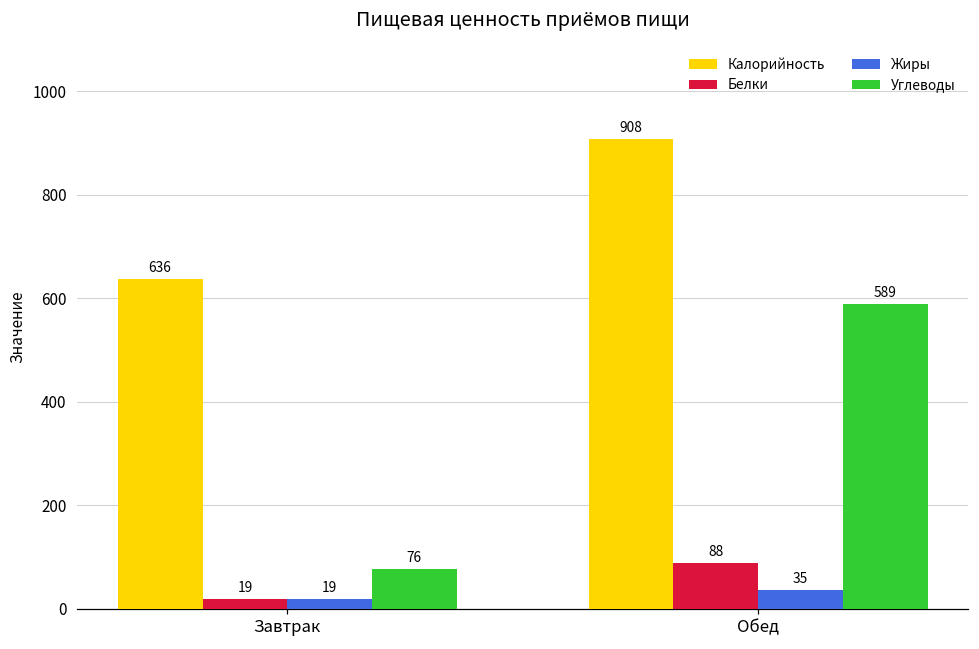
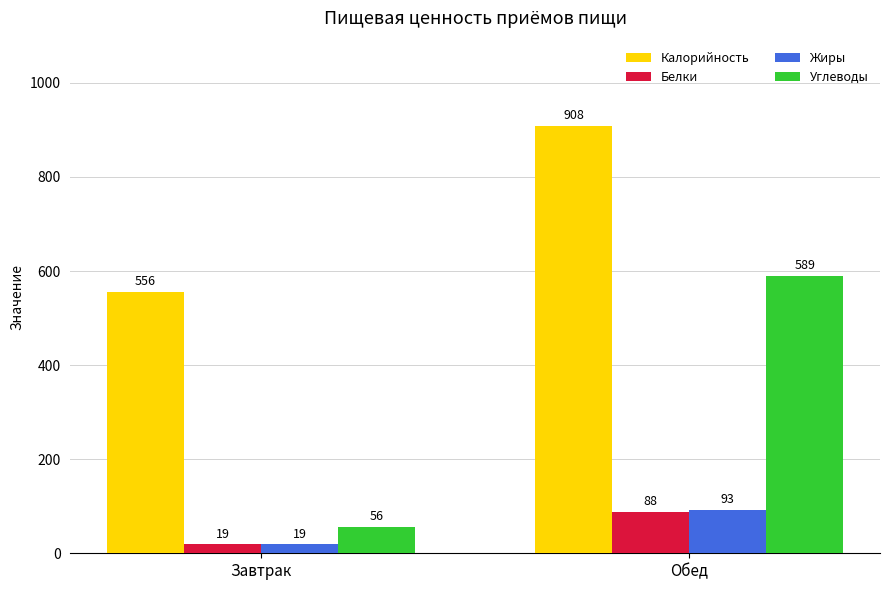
  {
    "Калорийность": {
-     "Завтрак": 636,
+     "Завтрак": 556,
      "Обед": 908
    },
    "Белки": {
      "Завтрак": 19,
      "Обед": 88
    },
    "Жиры": {
      "Завтрак": 19,
-     "Обед": 35
+     "Обед": 93
    },
    "Углеводы": {
-     "Завтрак": 76,
+     "Завтрак": 56,
      "Обед": 589
    }
  }
